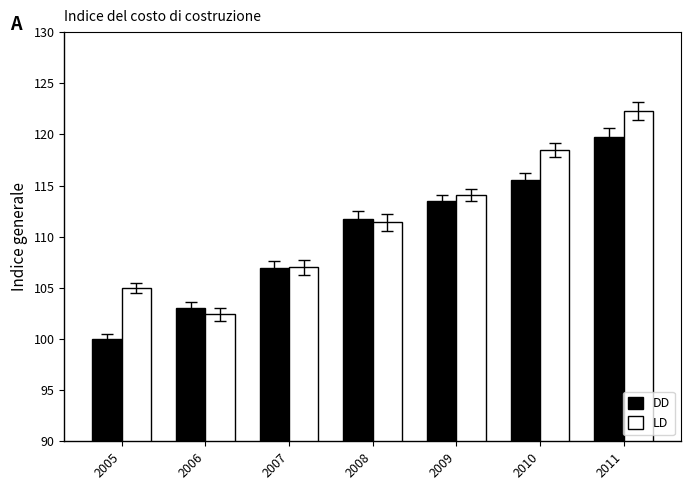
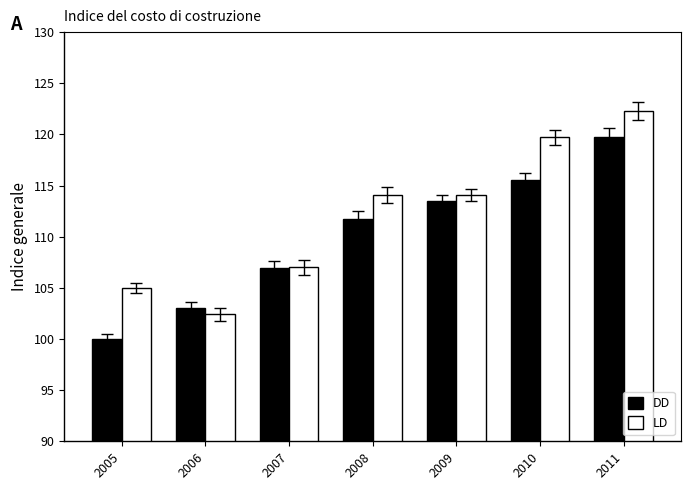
  {
    "LD": {
      "2005": 105.0,
      "2006": 102.4,
      "2007": 107.0,
-     "2008": 111.4,
+     "2008": 114.1,
      "2009": 114.1,
-     "2010": 118.5,
+     "2010": 119.7,
      "2011": 122.3
    }
  }
